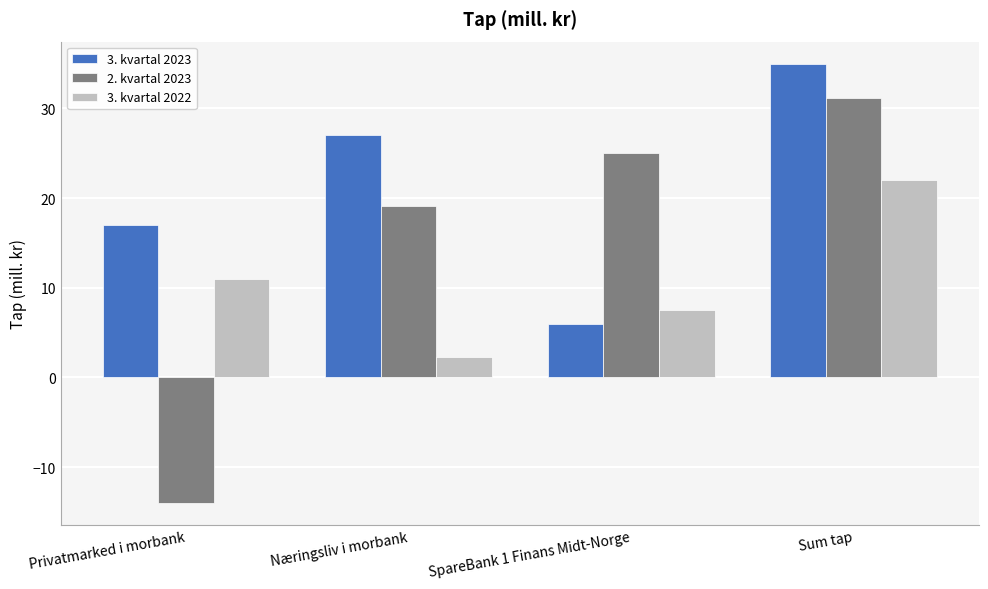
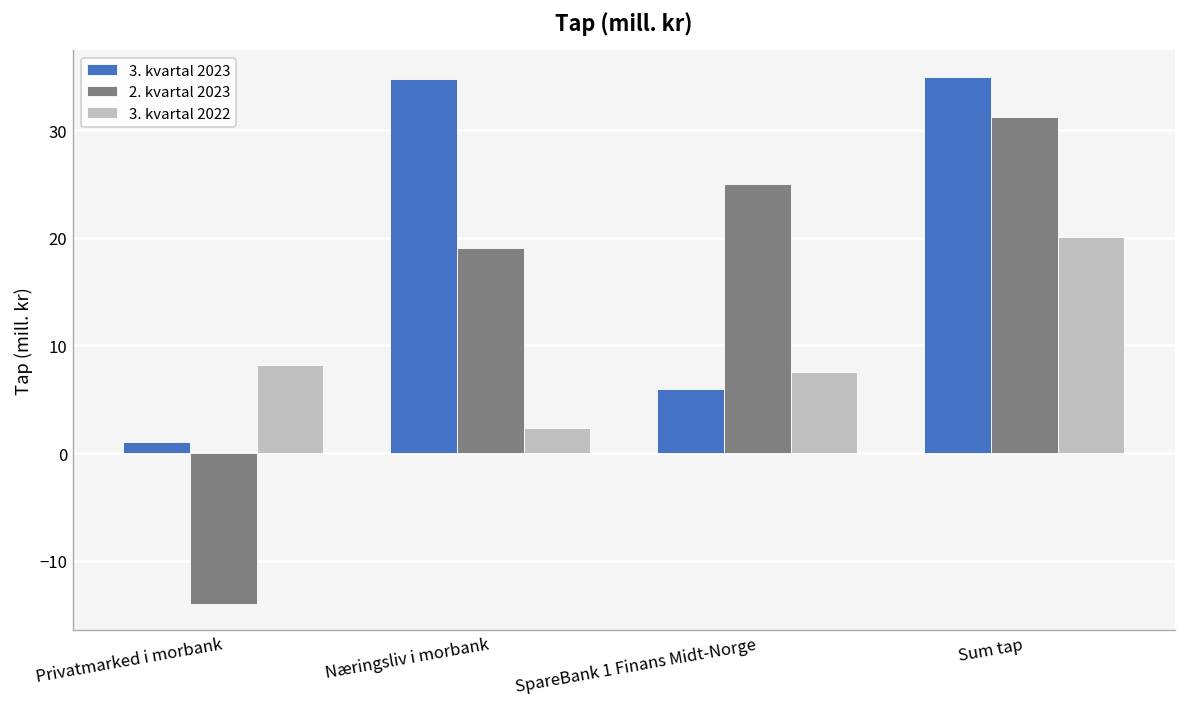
  {
    "3. kvartal 2023": {
-     "Privatmarked i morbank": 17,
-     "Næringsliv i morbank": 27,
+     "Privatmarked i morbank": 1,
+     "Næringsliv i morbank": 35,
      "SpareBank 1 Finans Midt-Norge": 6,
      "Sum tap": 35
    },
    "2. kvartal 2023": {
      "Privatmarked i morbank": -14,
      "Næringsliv i morbank": 19,
      "SpareBank 1 Finans Midt-Norge": 25,
      "Sum tap": 31
    },
    "3. kvartal 2022": {
-     "Privatmarked i morbank": 11,
+     "Privatmarked i morbank": 8,
      "Næringsliv i morbank": 2,
      "SpareBank 1 Finans Midt-Norge": 8,
-     "Sum tap": 22
+     "Sum tap": 20
    }
  }
